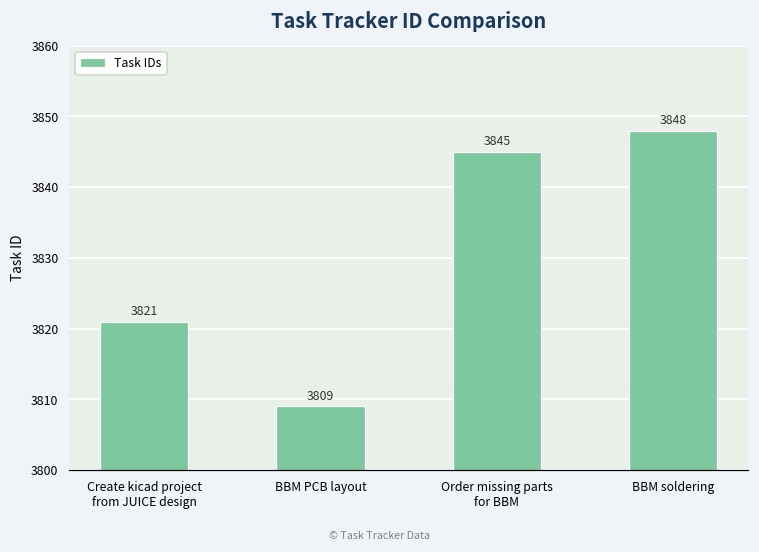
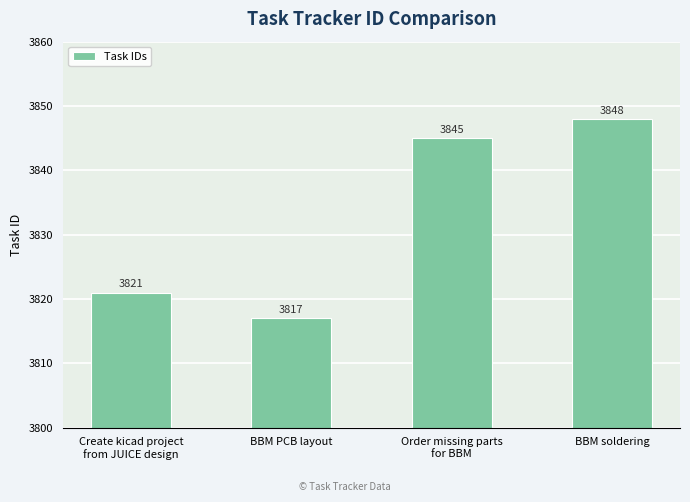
  {
    "Create kicad project from JUICE design": 3821,
-   "BBM PCB layout": 3809,
+   "BBM PCB layout": 3817,
    "Order missing parts for BBM": 3845,
    "BBM soldering": 3848
  }
